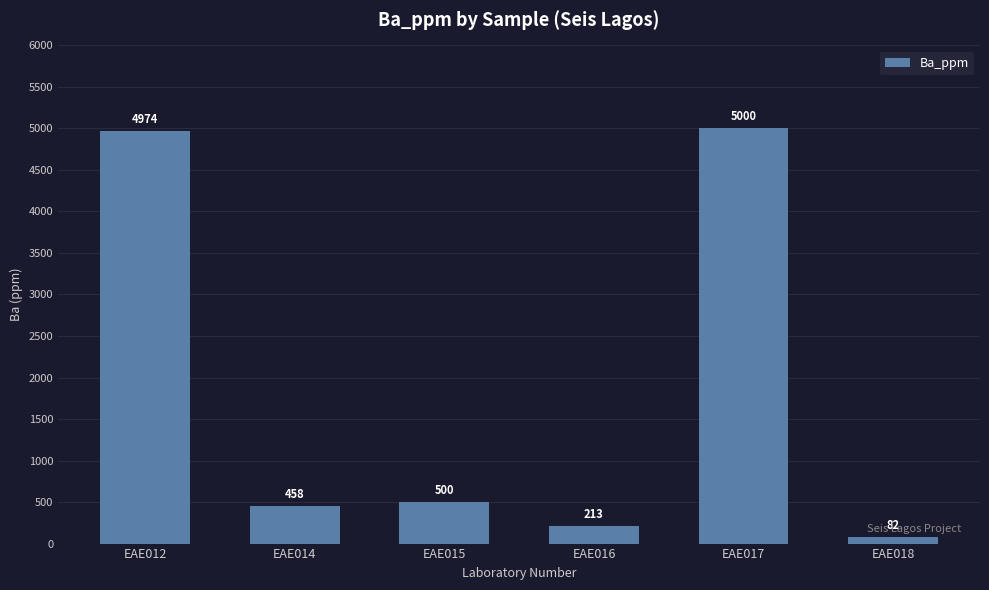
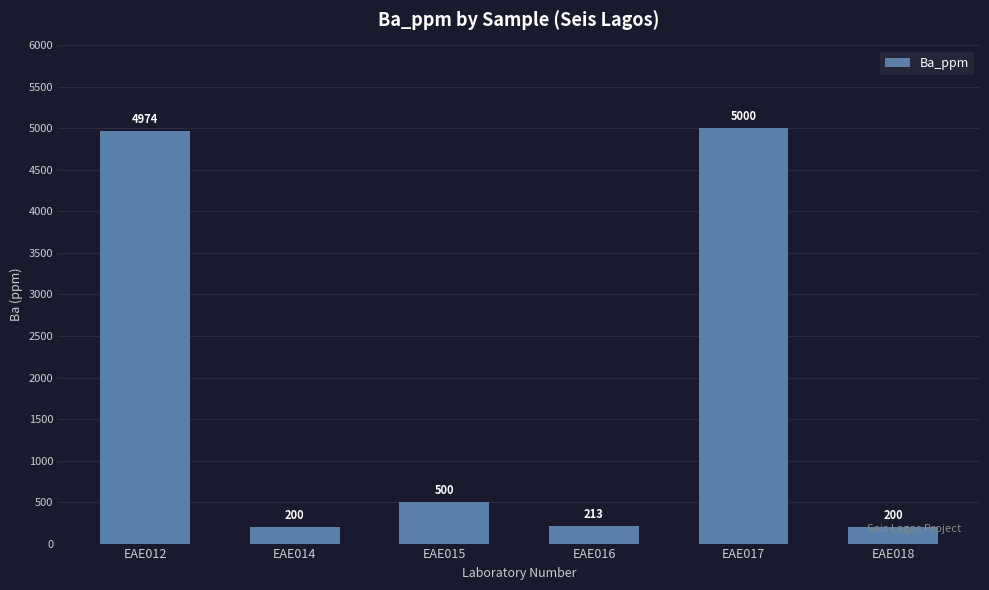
  {
    "EAE012": 4974,
-   "EAE014": 458,
+   "EAE014": 200,
    "EAE015": 500,
    "EAE016": 213,
    "EAE017": 5000,
-   "EAE018": 82
+   "EAE018": 200
  }
